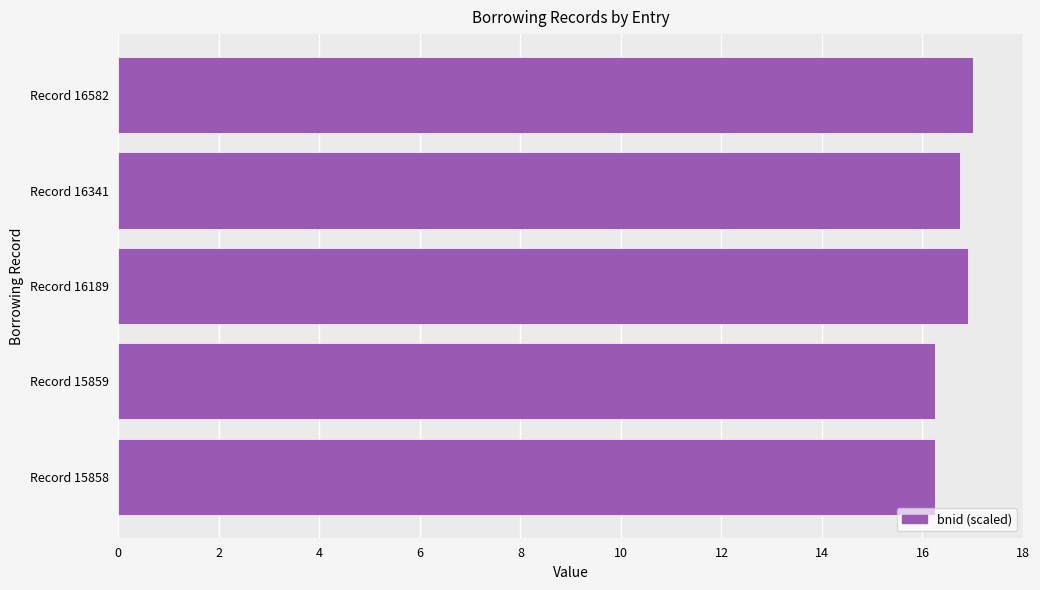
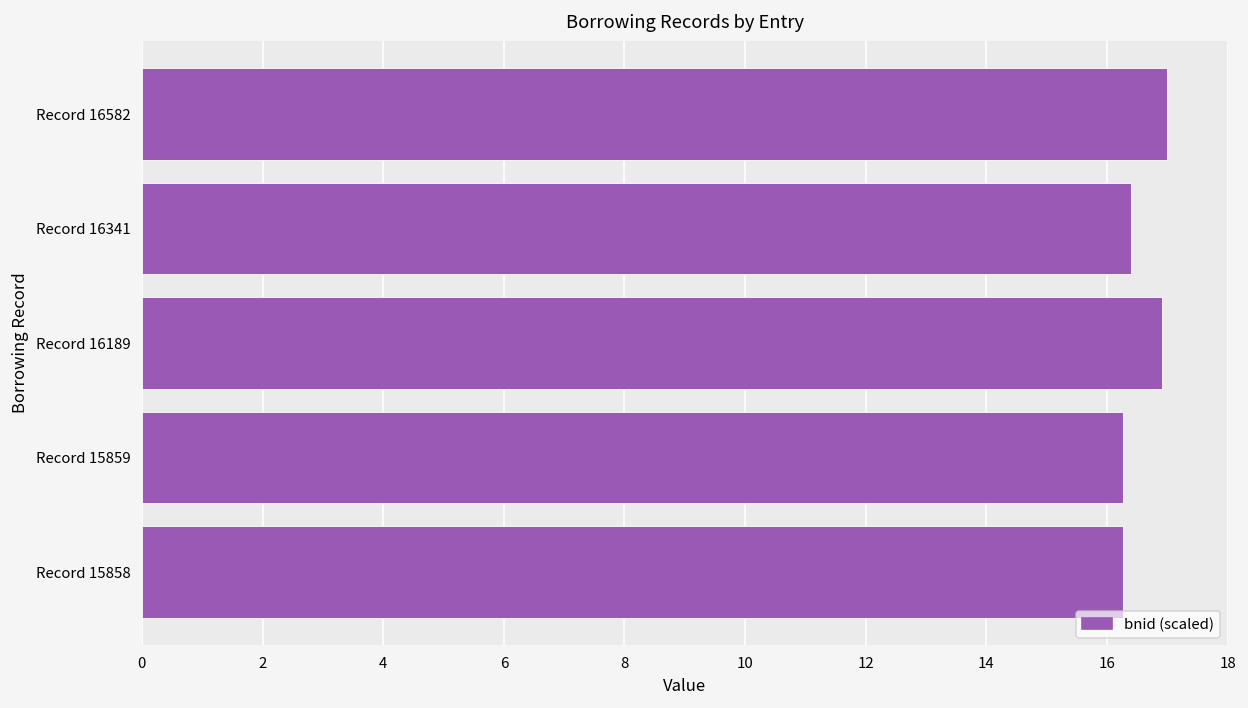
  {
    "Record 16582": 17.0,
-   "Record 16341": 16.8,
+   "Record 16341": 16.4,
    "Record 16189": 16.9,
    "Record 15859": 16.3,
    "Record 15858": 16.3
  }
